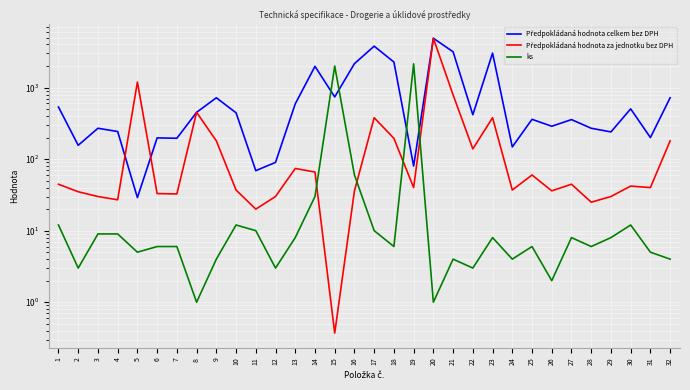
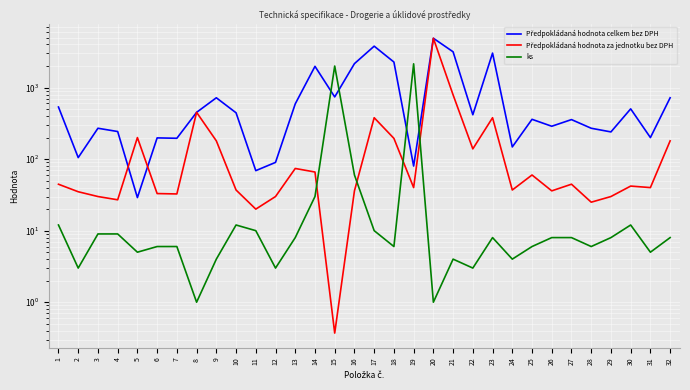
  {
    "Předpokládaná hodnota celkem bez DPH": {
      "1": 500,
-     "2": 160,
+     "2": 110,
      "3": 270,
      "4": 240,
      "5": 29,
      "6": 200,
      "7": 200,
      "9": 700,
      "10": 400,
      "11": 70,
      "12": 90,
      "13": 600,
      "14": 2000,
      "15": 700,
      "16": 2200,
      "17": 4000,
      "18": 2300,
      "19": 80,
      "21": 3000,
      "22": 400,
      "23": 3000,
      "24": 150,
      "25": 400,
      "26": 290,
      "27": 400,
      "28": 270,
      "29": 240,
      "30": 500,
      "31": 200,
      "32": 700
    },
    "Předpokládaná hodnota za jednotku bez DPH": {
      "1": 40,
      "2": 40,
      "3": 30,
      "4": 27,
-     "5": 1200,
+     "5": 200,
      "6": 30,
      "7": 30,
      "9": 180,
      "10": 40,
      "11": 20,
      "12": 30,
      "13": 70,
      "14": 70,
      "15": 0.4,
      "16": 40,
      "17": 400,
      "18": 200,
      "19": 40,
      "21": 800,
      "22": 140,
      "23": 400,
      "24": 40,
      "25": 60,
      "26": 40,
      "27": 40,
      "28": 25,
      "29": 30,
      "30": 40,
      "31": 40,
      "32": 180
    },
    "ks": {
      "1": 12,
      "2": 3,
      "3": 9,
      "4": 9,
      "5": 5,
      "6": 6,
      "7": 6,
      "8": 1,
      "9": 4,
      "10": 12,
      "11": 10,
      "12": 3,
      "13": 8,
      "14": 30,
      "15": 2000,
      "16": 60,
      "17": 10,
      "18": 6,
      "19": 2100,
      "20": 1,
      "21": 4,
      "22": 3,
      "23": 8,
      "24": 4,
      "25": 6,
-     "26": 2,
+     "26": 8,
      "27": 8,
      "28": 6,
      "29": 8,
      "30": 12,
      "31": 5,
-     "32": 4
+     "32": 8
    }
  }
